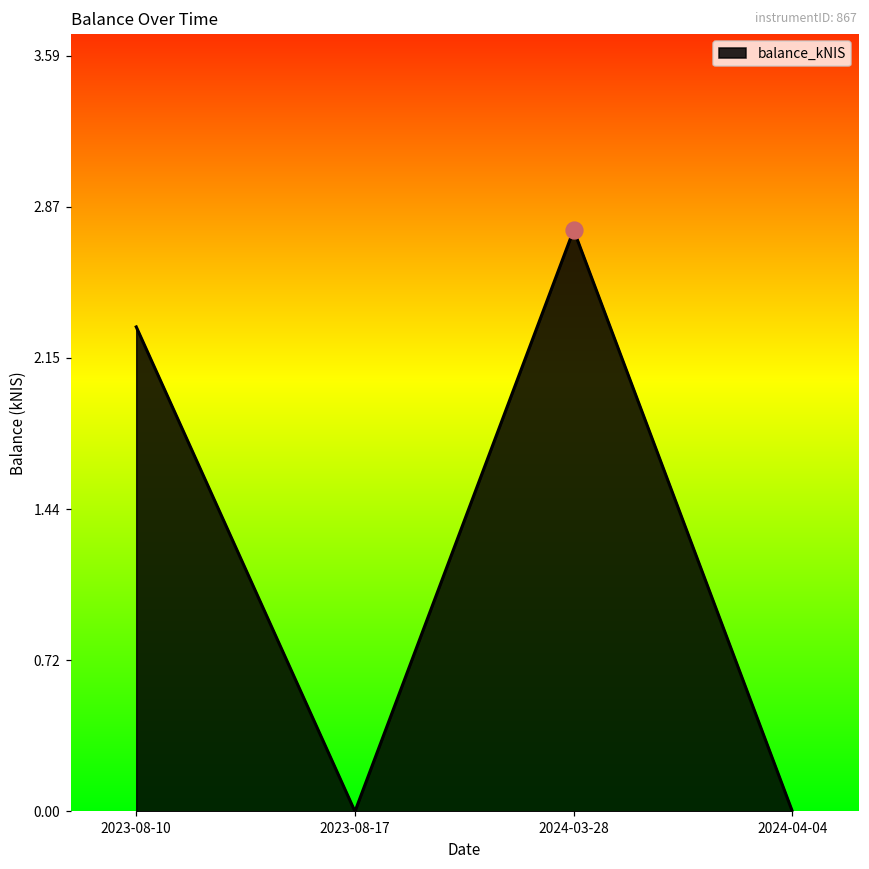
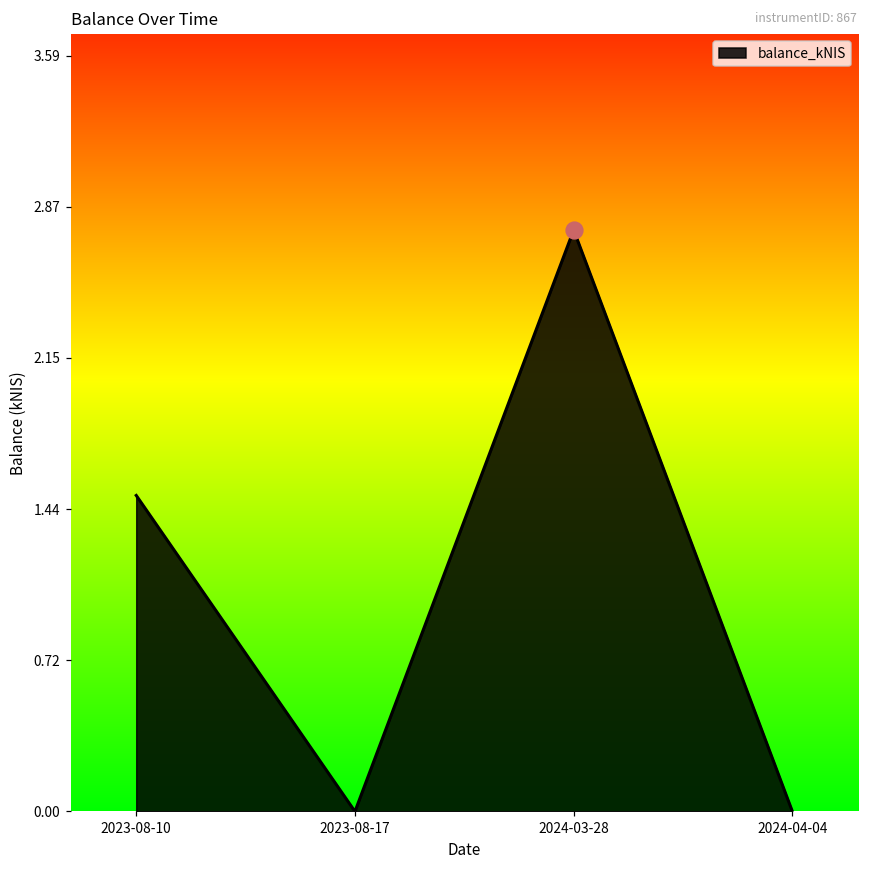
  {
    "balance_kNIS": {
-     "2023-08-10": 2.3,
+     "2023-08-10": 1.5,
      "2023-08-17": 0.0,
      "2024-04-04": 0.0
    }
  }
